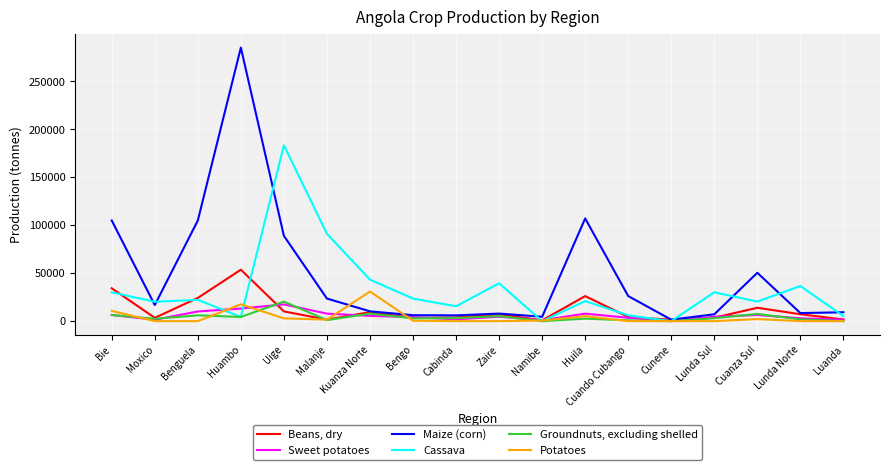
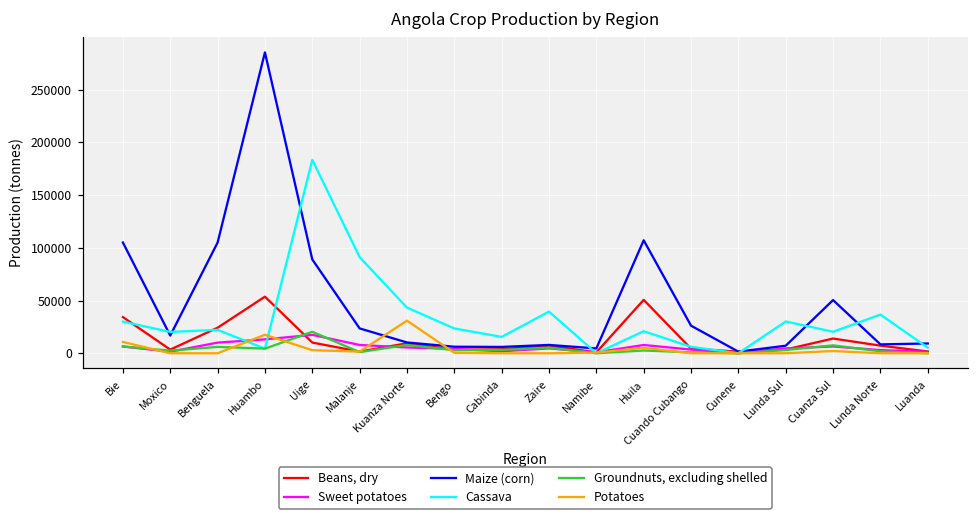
  {
    "Beans, dry": {
      "Bie": 30000,
      "Huambo": 50000,
      "Uige": 10000,
-     "Huila": 30000,
+     "Huila": 50000,
      "Cuanza Sul": 10000
    },
    "Sweet potatoes": {
      "Benguela": 10000,
      "Huambo": 10000,
      "Uige": 20000,
      "Malanje": 10000
    },
    "Maize (corn)": {
      "Bie": 100000,
      "Moxico": 20000,
      "Benguela": 100000,
      "Huambo": 290000,
      "Uige": 90000,
      "Malanje": 20000,
      "Namibe": 0,
      "Huila": 110000,
      "Cuando Cubango": 30000,
      "Cuanza Sul": 50000,
      "Luanda": 10000
    },
    "Cassava": {
      "Bie": 30000,
      "Moxico": 20000,
      "Uige": 180000,
      "Malanje": 90000,
      "Kuanza Norte": 40000,
      "Bengo": 20000,
      "Cabinda": 20000,
      "Zaire": 40000,
      "Huila": 20000,
      "Lunda Sul": 30000,
      "Cuanza Sul": 20000,
      "Lunda Norte": 40000,
      "Luanda": 10000
    },
    "Groundnuts, excluding shelled": {
      "Benguela": 10000,
      "Uige": 20000
    },
    "Potatoes": {
      "Bie": 10000,
      "Benguela": 0,
      "Huambo": 20000,
      "Uige": 0,
      "Kuanza Norte": 30000,
      "Zaire": 0,
      "Lunda Sul": 0,
      "Cuanza Sul": 0
    }
  }
